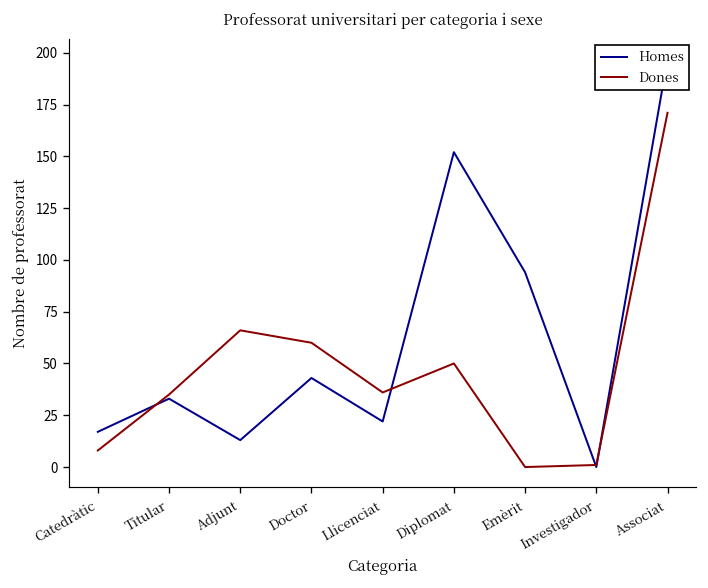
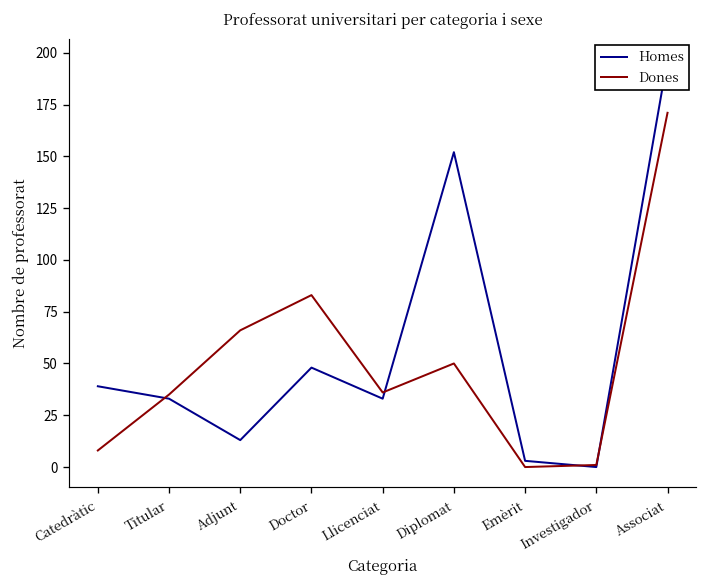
  {
    "Homes": {
-     "Catedràtic": 17,
+     "Catedràtic": 39,
      "Titular": 33,
      "Adjunt": 13,
-     "Doctor": 43,
-     "Llicenciat": 22,
+     "Doctor": 48,
+     "Llicenciat": 33,
      "Diplomat": 152,
-     "Emèrit": 94
+     "Emèrit": 3
    },
    "Dones": {
      "Catedràtic": 8,
      "Titular": 35,
      "Adjunt": 66,
-     "Doctor": 60,
+     "Doctor": 83,
      "Llicenciat": 36,
      "Diplomat": 50,
      "Emèrit": 0,
      "Associat": 171
    }
  }
